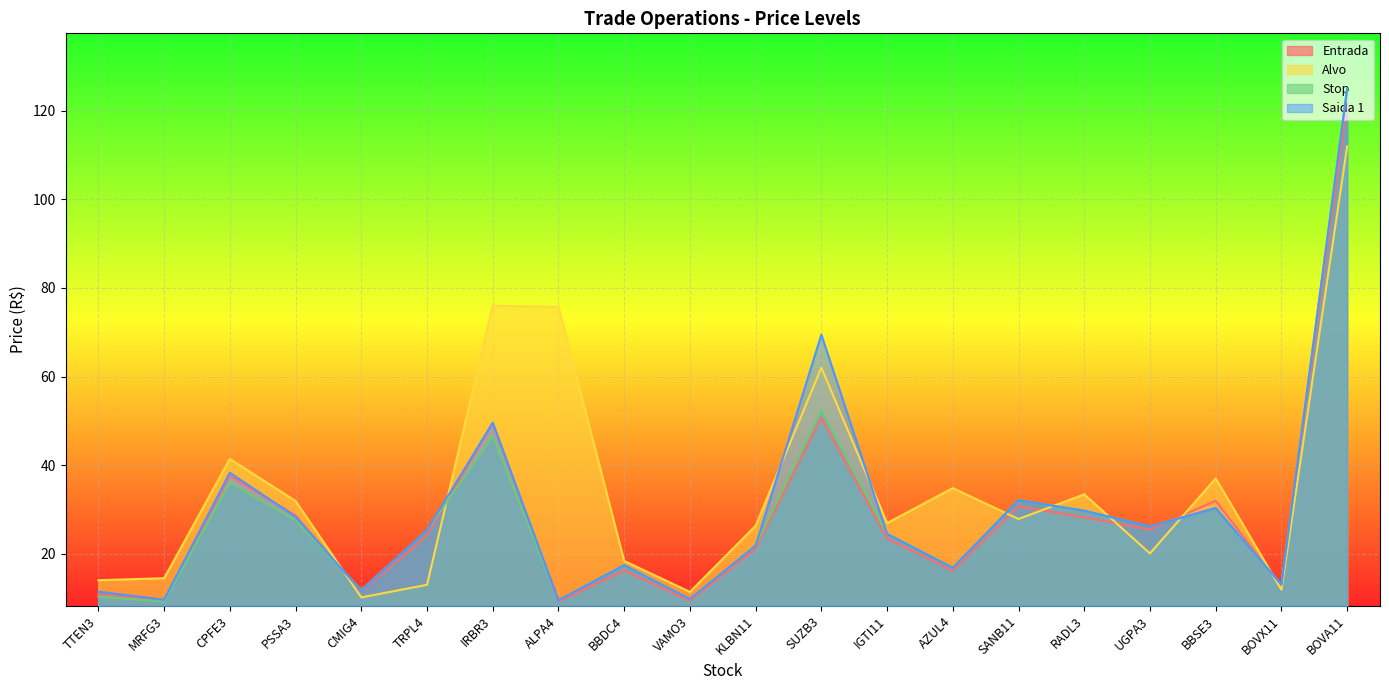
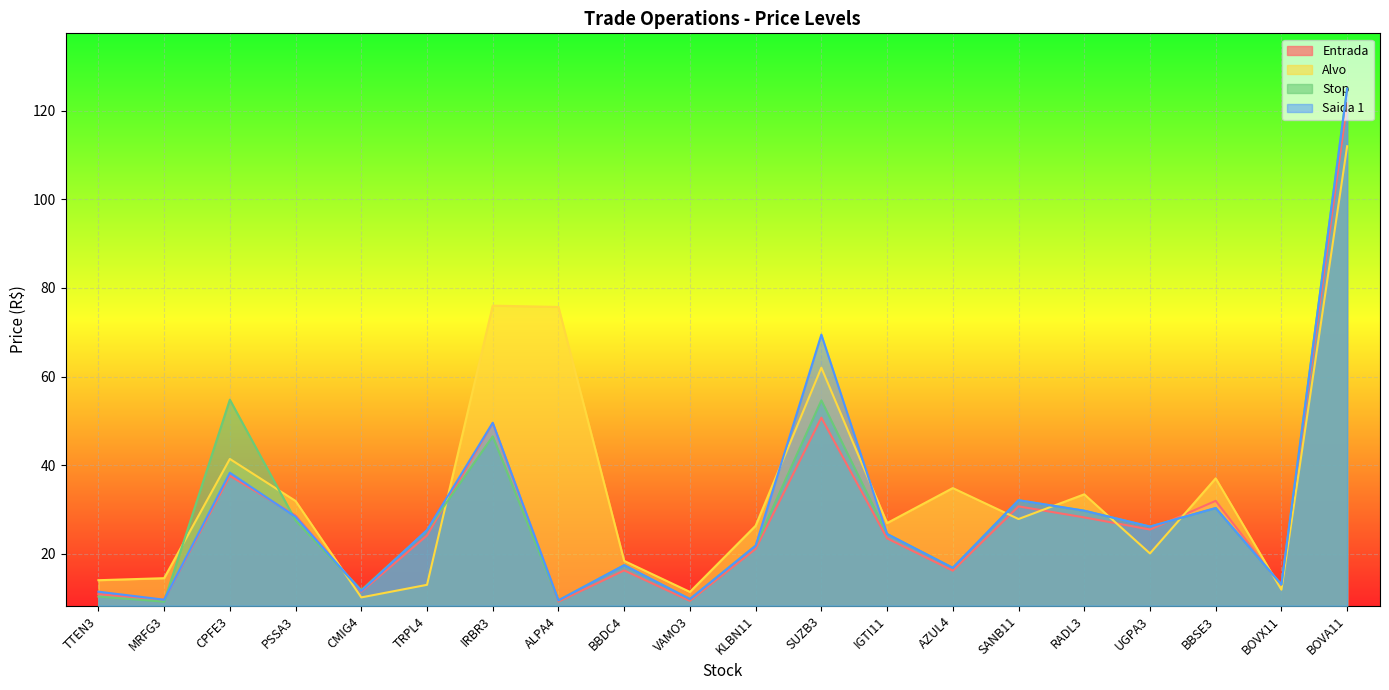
  {
    "Entrada": {
      "CPFE3": 38,
      "TRPL4": 24,
      "BBDC4": 16,
      "KLBN11": 21,
      "SUZB3": 51,
      "IGTI11": 23,
      "AZUL4": 16,
      "SANB11": 31,
      "RADL3": 28,
      "UGPA3": 25,
      "BBSE3": 32
    },
    "Alvo": {
      "TTEN3": 14,
      "MRFG3": 14,
      "CPFE3": 41,
      "PSSA3": 32,
      "CMIG4": 10,
      "TRPL4": 13,
      "IRBR3": 76,
      "ALPA4": 76,
      "BBDC4": 18,
      "VAMO3": 11,
      "KLBN11": 26,
      "SUZB3": 62,
      "IGTI11": 27,
      "AZUL4": 35,
      "SANB11": 28,
      "RADL3": 33,
      "UGPA3": 20,
      "BBSE3": 37,
      "BOVX11": 12,
      "BOVA11": 112
    },
    "Stop": {
-     "CPFE3": 36,
+     "CPFE3": 55,
      "PSSA3": 27,
      "IRBR3": 46,
-     "SUZB3": 52
+     "SUZB3": 55
    },
    "Saida 1": {
      "CPFE3": 38,
      "SUZB3": 69
    }
  }
